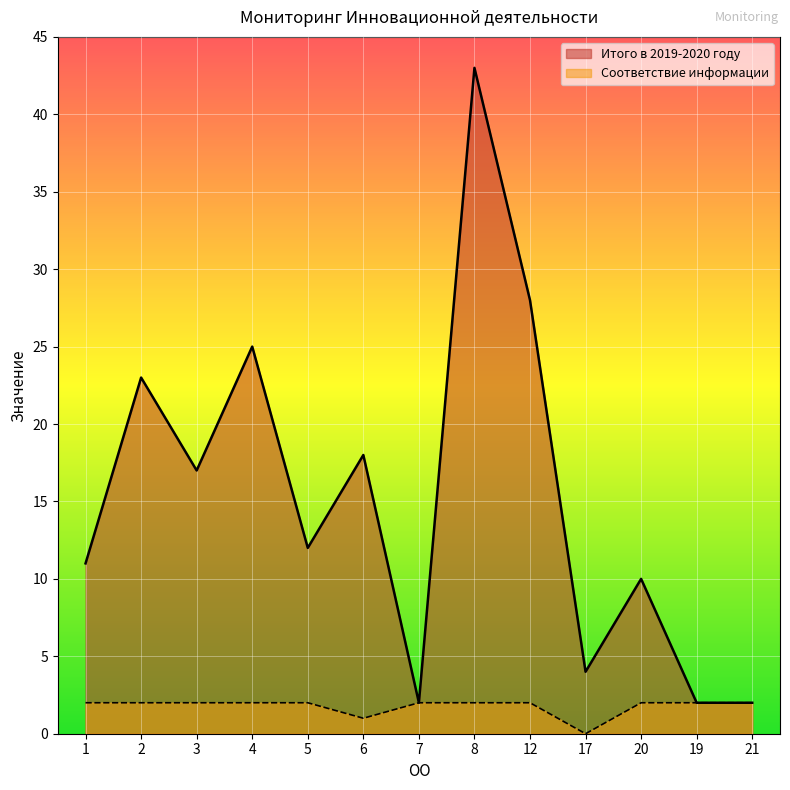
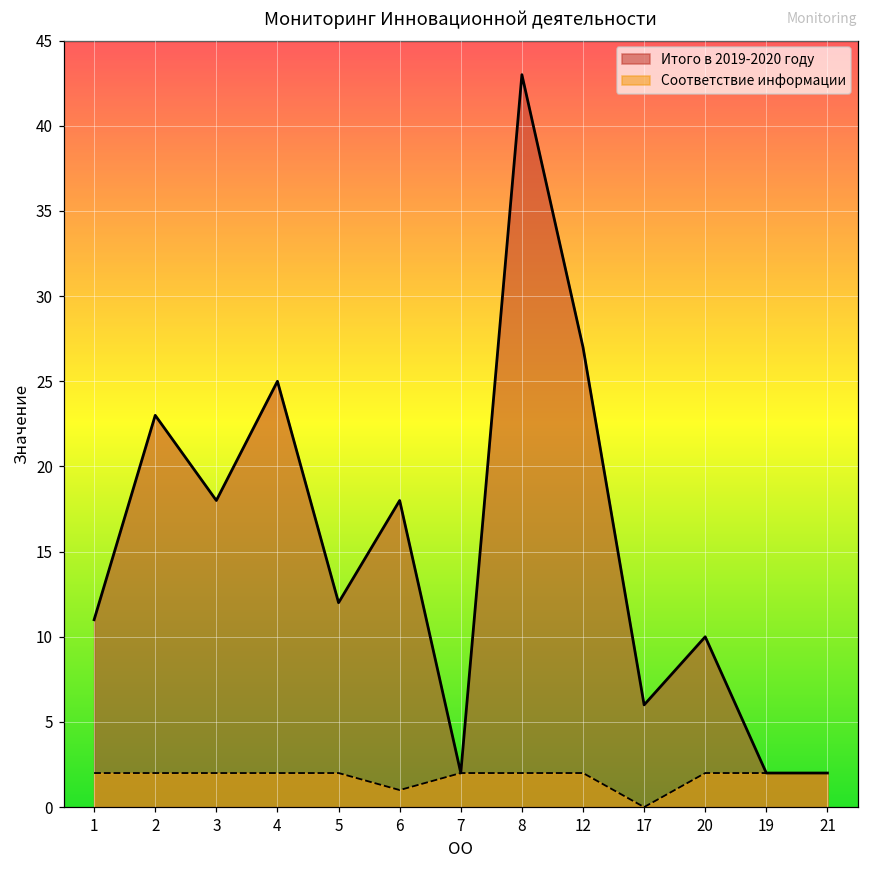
  {
    "Итого в 2019-2020 году": {
      "1": 11,
      "2": 23,
-     "3": 17,
+     "3": 18,
      "4": 25,
      "5": 12,
      "6": 18,
      "8": 43,
-     "12": 28,
-     "17": 4,
+     "12": 27,
+     "17": 6,
      "20": 10
    },
    "Соответствие информации": {
      "1": 2,
      "2": 2,
      "3": 2,
      "4": 2,
      "5": 2,
      "6": 1,
      "8": 2,
      "12": 2,
      "17": 0,
      "20": 2
    }
  }
